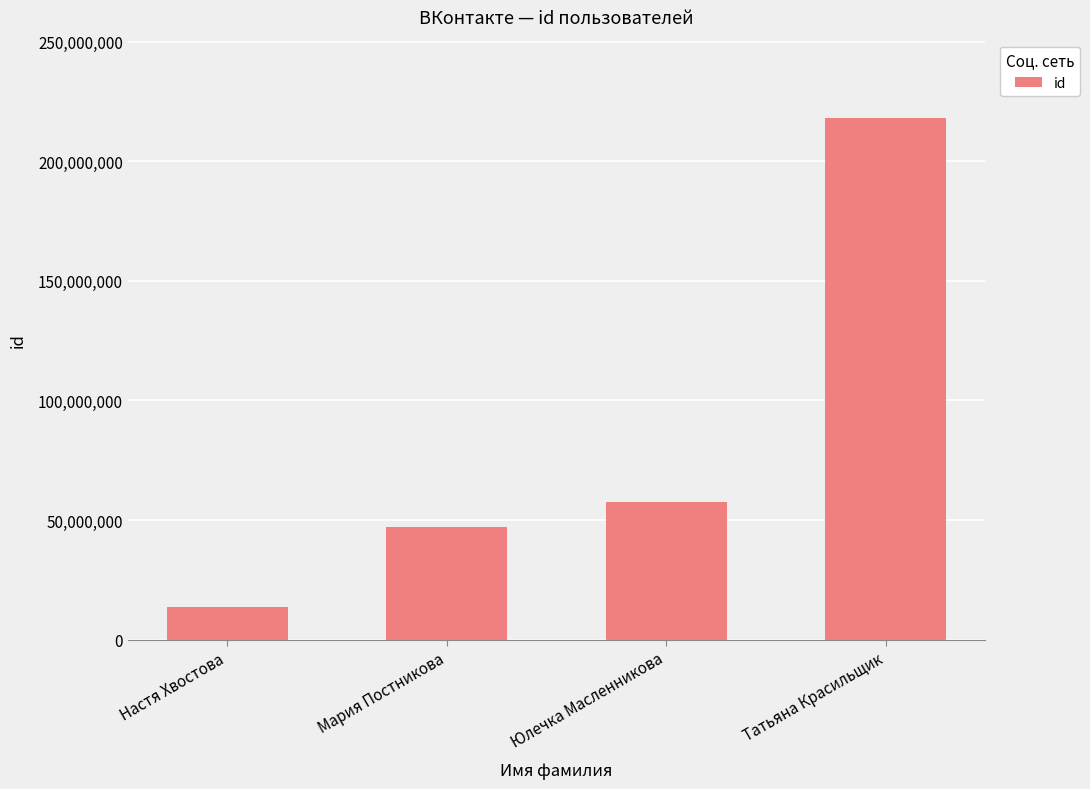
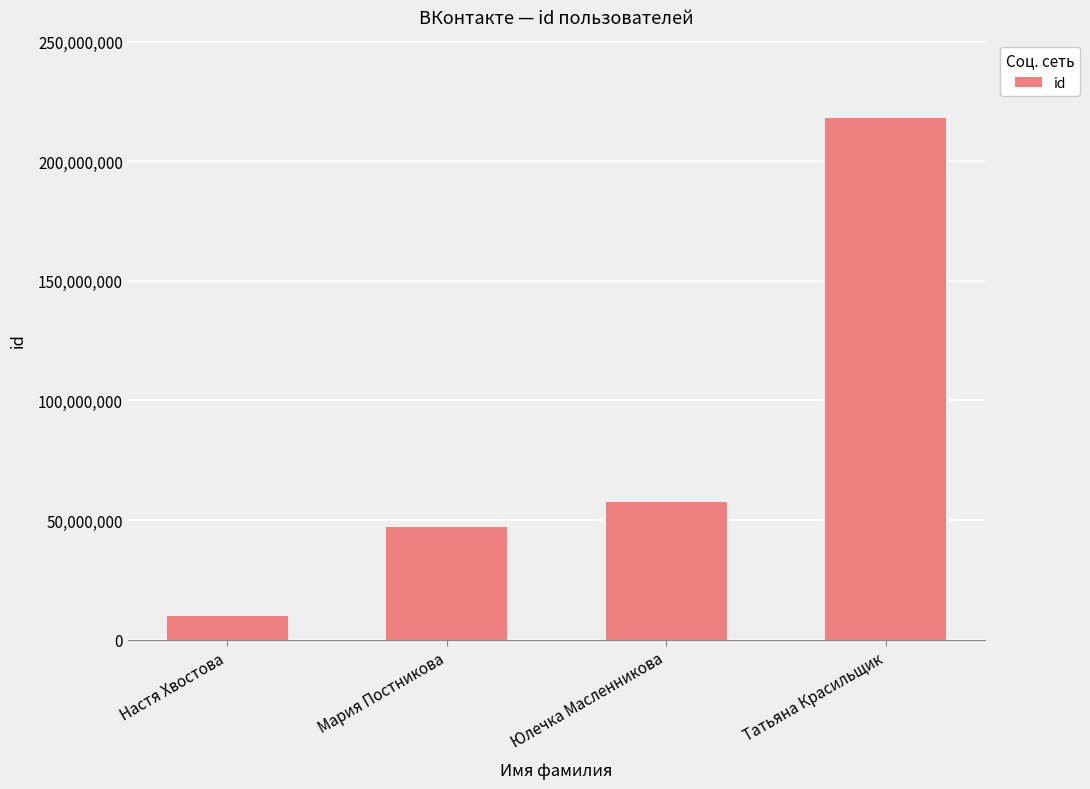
  {
-   "Настя Хвостова": "14,000,000",
+   "Настя Хвостова": "10,000,000",
    "Мария Постникова": "47,000,000",
    "Юлечка Масленникова": "57,000,000",
    "Татьяна Красильщик": "218,000,000"
  }
